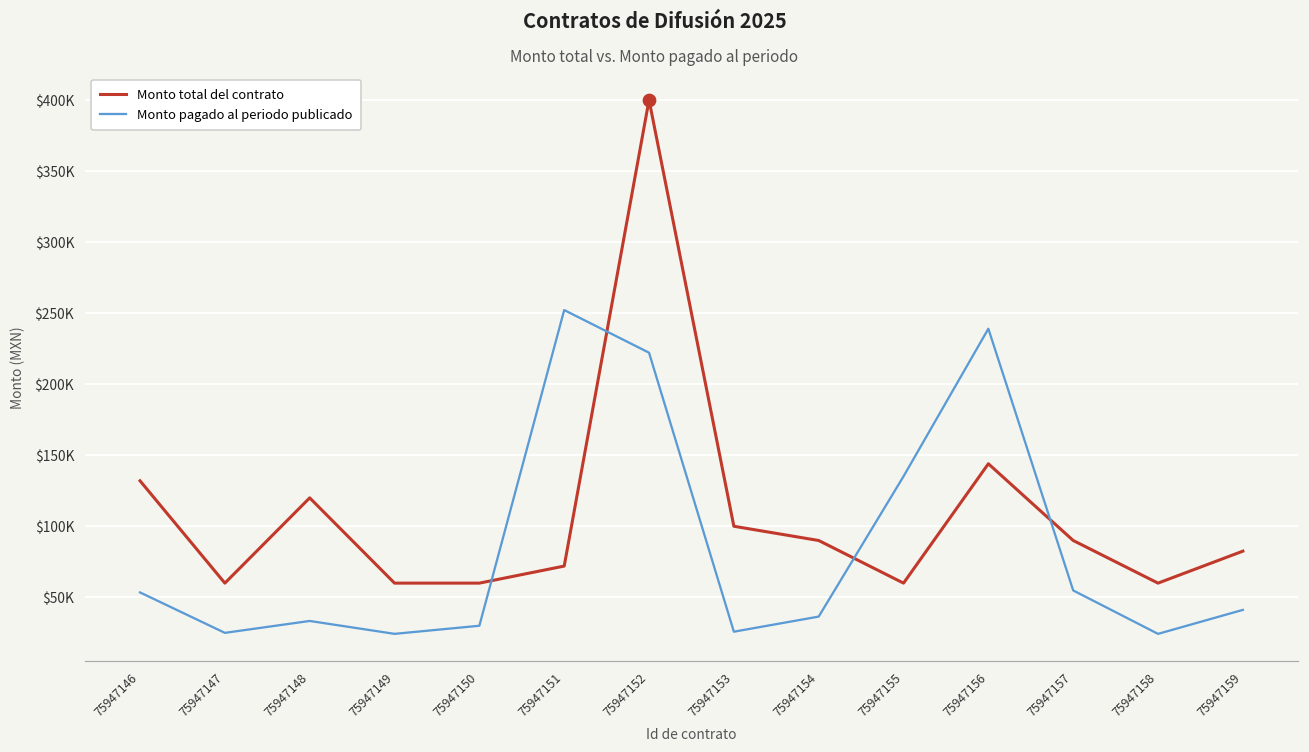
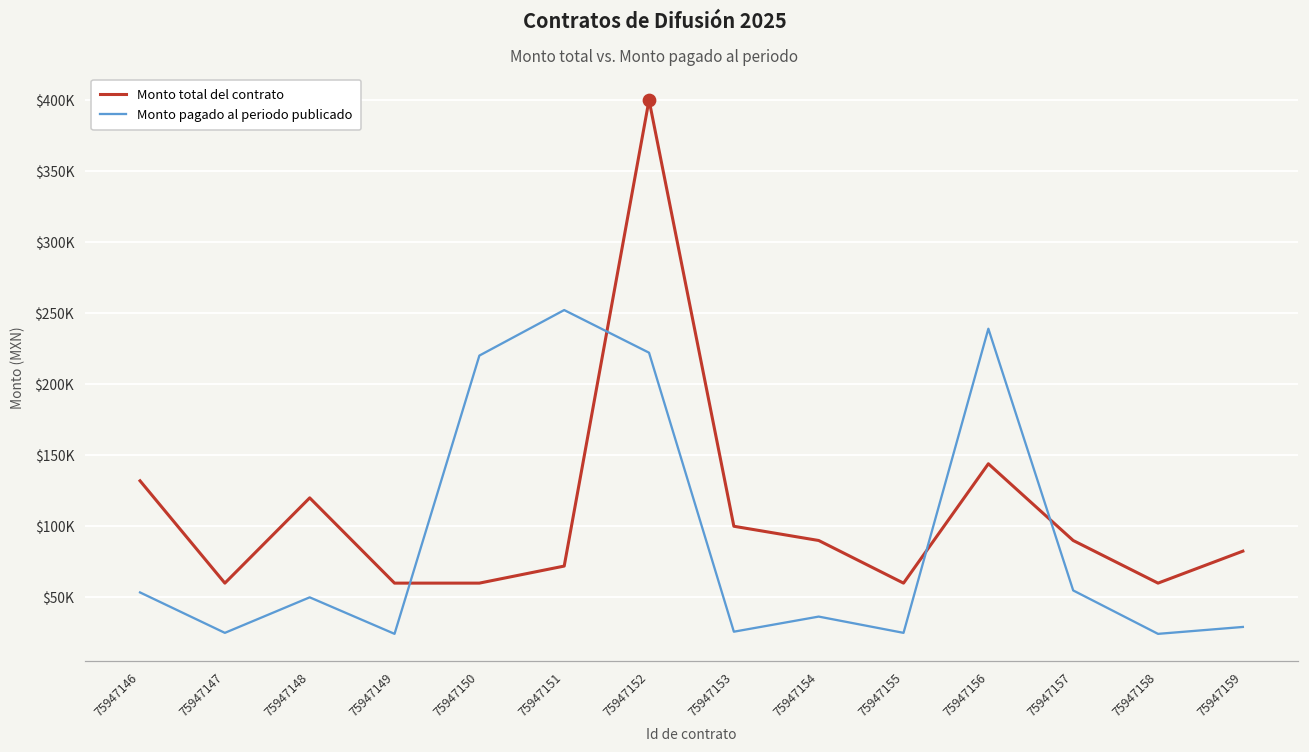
  {
    "Monto pagado al periodo publicado": {
      "75947146": "$53000",
      "75947147": "$25000",
-     "75947148": "$33000",
+     "75947148": "$50000",
      "75947149": "$24000",
-     "75947150": "$30000",
+     "75947150": "$220000",
      "75947151": "$252000",
      "75947152": "$222000",
      "75947153": "$26000",
      "75947154": "$36000",
-     "75947155": "$135000",
+     "75947155": "$25000",
      "75947156": "$239000",
      "75947157": "$55000",
      "75947158": "$24000",
-     "75947159": "$41000"
+     "75947159": "$29000"
    }
  }
